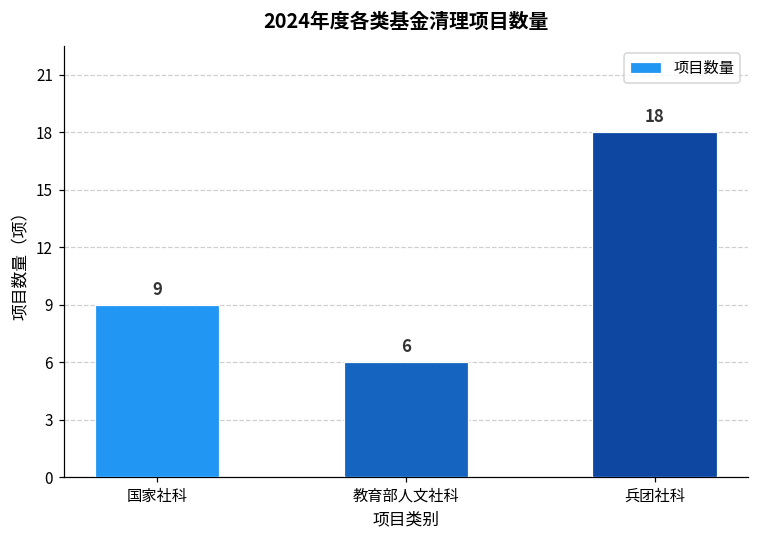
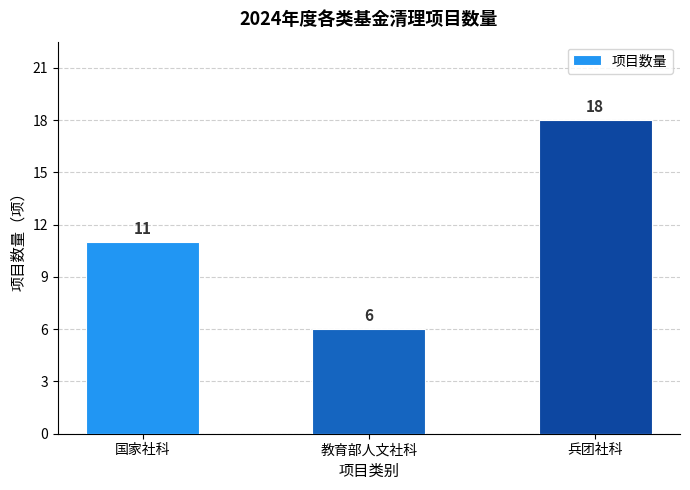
  {
-   "国家社科": 9,
+   "国家社科": 11,
    "教育部人文社科": 6,
    "兵团社科": 18
  }
